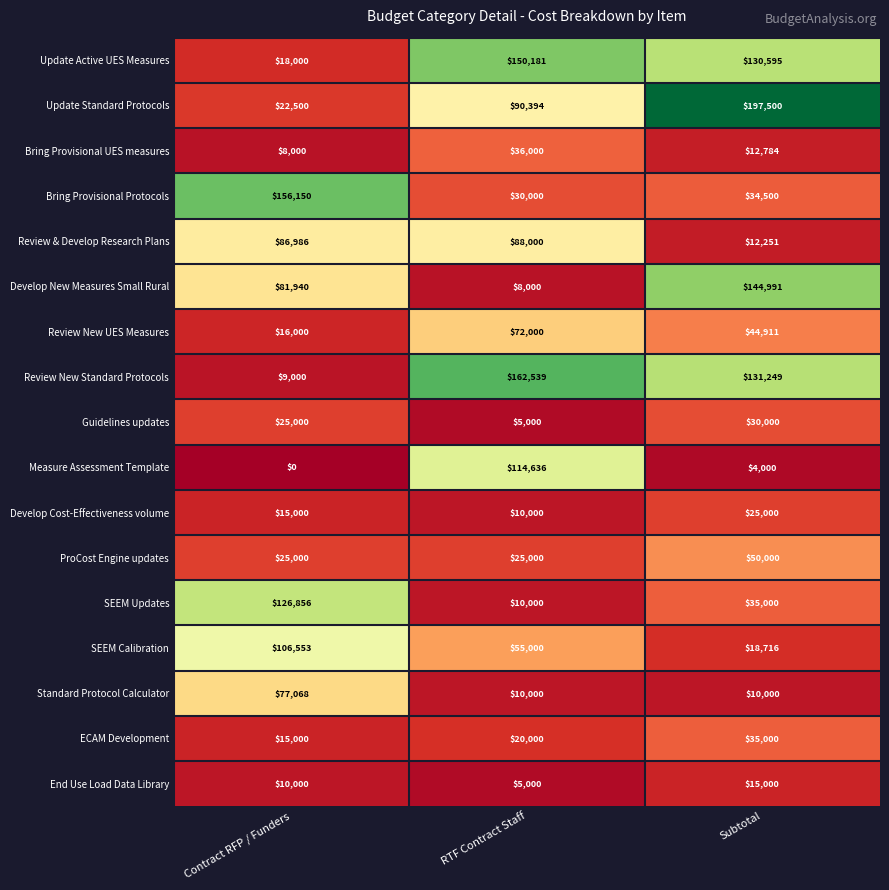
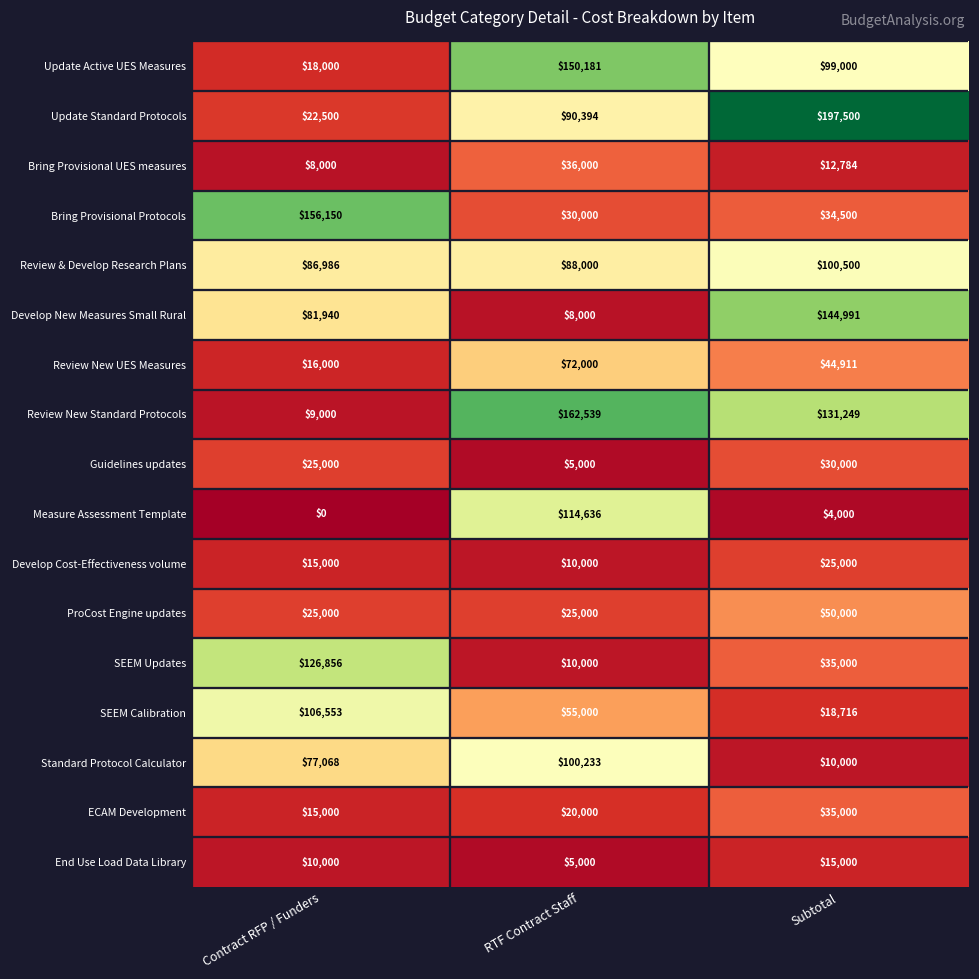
  {
    "Update Active UES Measures": {
      "Contract RFP / Funders": "$18,000",
      "RTF Contract Staff": "$150,181",
-     "Subtotal": "$130,595"
+     "Subtotal": "$99,000"
    },
    "Update Standard Protocols": {
      "Contract RFP / Funders": "$22,500",
      "RTF Contract Staff": "$90,394",
      "Subtotal": "$197,500"
    },
    "Bring Provisional UES measures": {
      "Contract RFP / Funders": "$8,000",
      "RTF Contract Staff": "$36,000",
      "Subtotal": "$12,784"
    },
    "Bring Provisional Protocols": {
      "Contract RFP / Funders": "$156,150",
      "RTF Contract Staff": "$30,000",
      "Subtotal": "$34,500"
    },
    "Review & Develop Research Plans": {
      "Contract RFP / Funders": "$86,986",
      "RTF Contract Staff": "$88,000",
-     "Subtotal": "$12,251"
+     "Subtotal": "$100,500"
    },
    "Develop New Measures Small Rural": {
      "Contract RFP / Funders": "$81,940",
      "RTF Contract Staff": "$8,000",
      "Subtotal": "$144,991"
    },
    "Review New UES Measures": {
      "Contract RFP / Funders": "$16,000",
      "RTF Contract Staff": "$72,000",
      "Subtotal": "$44,911"
    },
    "Review New Standard Protocols": {
      "Contract RFP / Funders": "$9,000",
      "RTF Contract Staff": "$162,539",
      "Subtotal": "$131,249"
    },
    "Guidelines updates": {
      "Contract RFP / Funders": "$25,000",
      "RTF Contract Staff": "$5,000",
      "Subtotal": "$30,000"
    },
    "Measure Assessment Template": {
      "Contract RFP / Funders": "$0",
      "RTF Contract Staff": "$114,636",
      "Subtotal": "$4,000"
    },
    "Develop Cost-Effectiveness volume": {
      "Contract RFP / Funders": "$15,000",
      "RTF Contract Staff": "$10,000",
      "Subtotal": "$25,000"
    },
    "ProCost Engine updates": {
      "Contract RFP / Funders": "$25,000",
      "RTF Contract Staff": "$25,000",
      "Subtotal": "$50,000"
    },
    "SEEM Updates": {
      "Contract RFP / Funders": "$126,856",
      "RTF Contract Staff": "$10,000",
      "Subtotal": "$35,000"
    },
    "SEEM Calibration": {
      "Contract RFP / Funders": "$106,553",
      "RTF Contract Staff": "$55,000",
      "Subtotal": "$18,716"
    },
    "Standard Protocol Calculator": {
      "Contract RFP / Funders": "$77,068",
-     "RTF Contract Staff": "$10,000",
+     "RTF Contract Staff": "$100,233",
      "Subtotal": "$10,000"
    },
    "ECAM Development": {
      "Contract RFP / Funders": "$15,000",
      "RTF Contract Staff": "$20,000",
      "Subtotal": "$35,000"
    },
    "End Use Load Data Library": {
      "Contract RFP / Funders": "$10,000",
      "RTF Contract Staff": "$5,000",
      "Subtotal": "$15,000"
    }
  }
